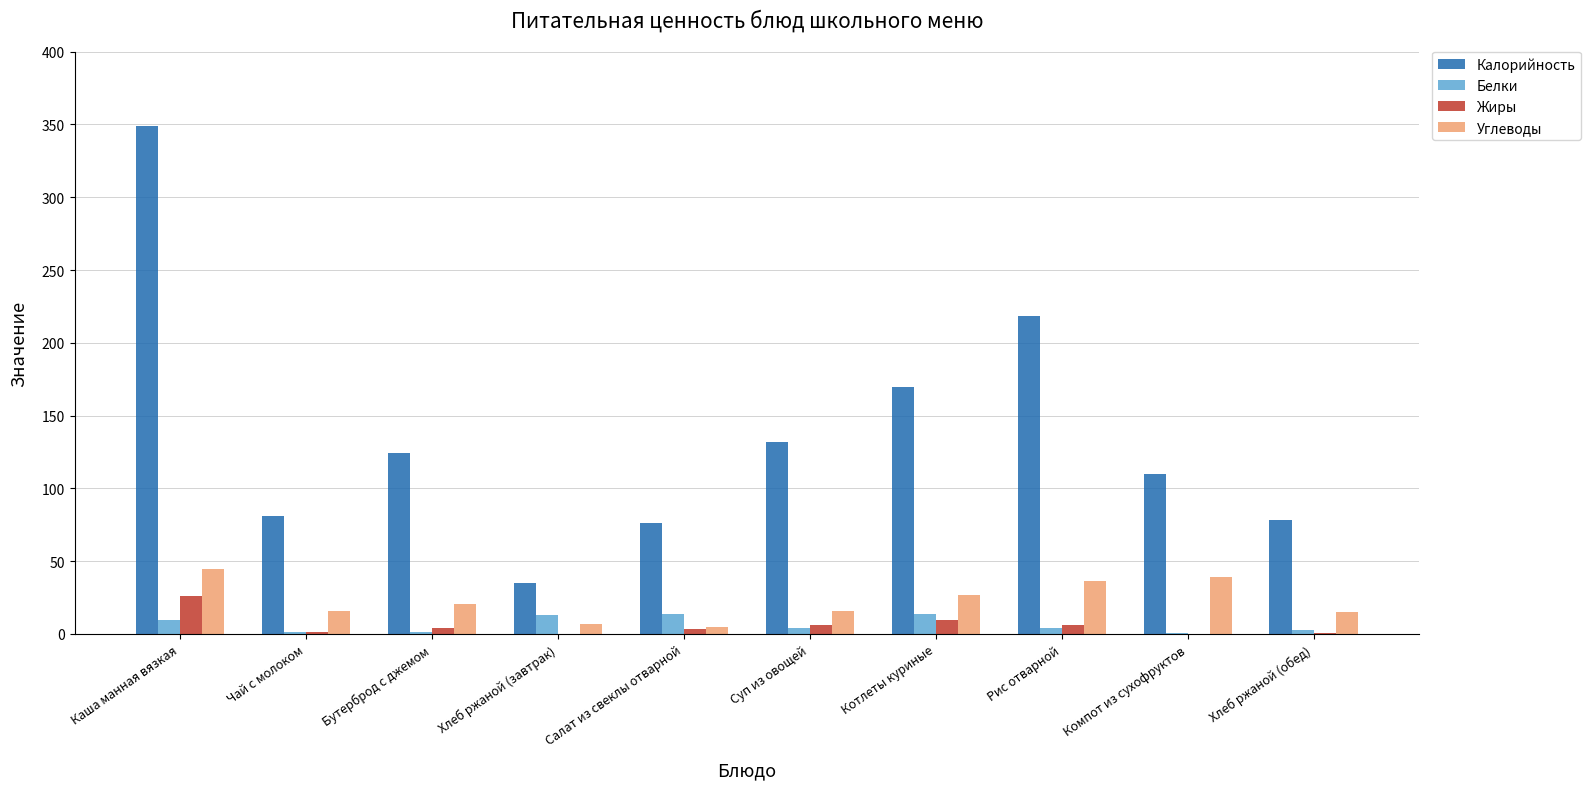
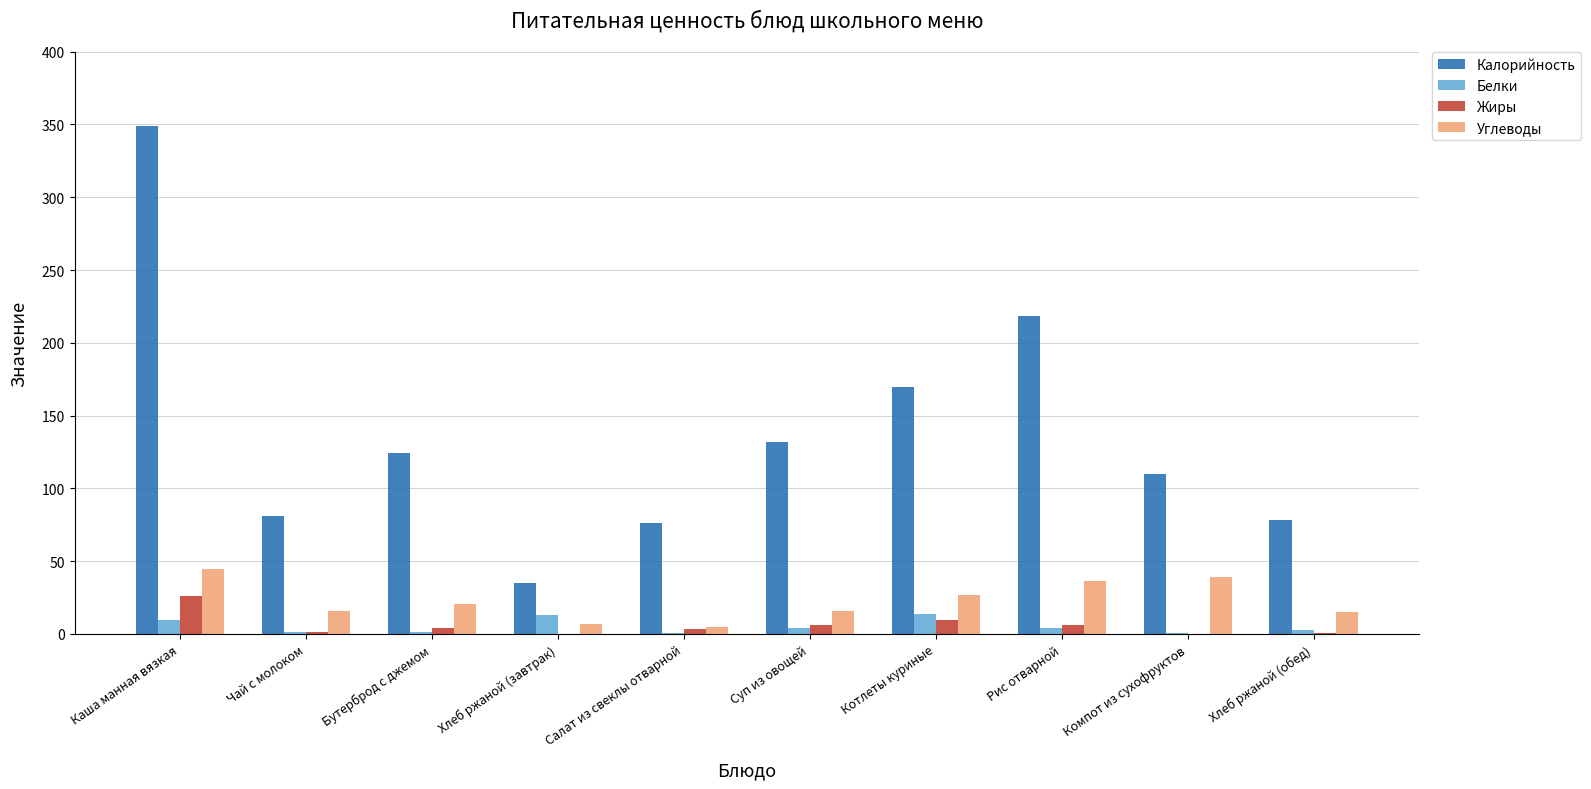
  {
    "Калорийность": {
      "Каша манная вязкая": 349,
      "Чай с молоком": 81,
      "Бутерброд с джемом": 124,
      "Хлеб ржаной (завтрак)": 35,
      "Салат из свеклы отварной": 76,
      "Суп из овощей": 132,
      "Котлеты куриные": 170,
      "Рис отварной": 218,
      "Компот из сухофруктов": 110,
      "Хлеб ржаной (обед)": 78
    },
    "Белки": {
      "Каша манная вязкая": 10,
      "Хлеб ржаной (завтрак)": 13,
-     "Салат из свеклы отварной": 14,
+     "Салат из свеклы отварной": 1,
      "Суп из овощей": 4,
      "Котлеты куриные": 14,
      "Рис отварной": 4,
      "Хлеб ржаной (обед)": 3
    },
    "Жиры": {
      "Каша манная вязкая": 26,
      "Бутерброд с джемом": 4,
      "Салат из свеклы отварной": 3,
      "Суп из овощей": 6,
      "Котлеты куриные": 10,
      "Рис отварной": 6,
      "Компот из сухофруктов": 0
    },
    "Углеводы": {
      "Каша манная вязкая": 44,
      "Чай с молоком": 16,
      "Бутерброд с джемом": 20,
      "Хлеб ржаной (завтрак)": 7,
      "Салат из свеклы отварной": 5,
      "Суп из овощей": 16,
      "Котлеты куриные": 27,
      "Рис отварной": 36,
      "Компот из сухофруктов": 39,
      "Хлеб ржаной (обед)": 15
    }
  }
